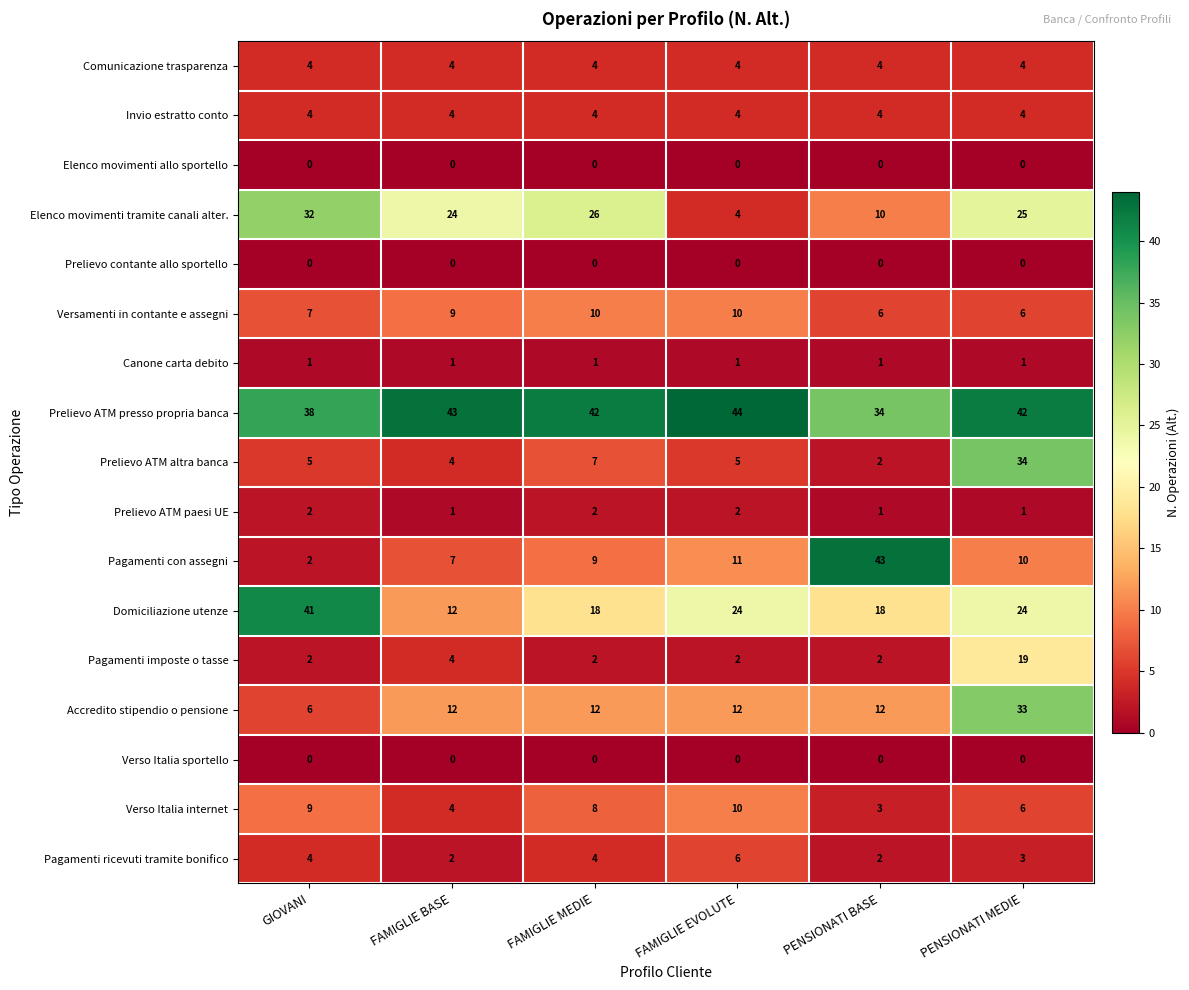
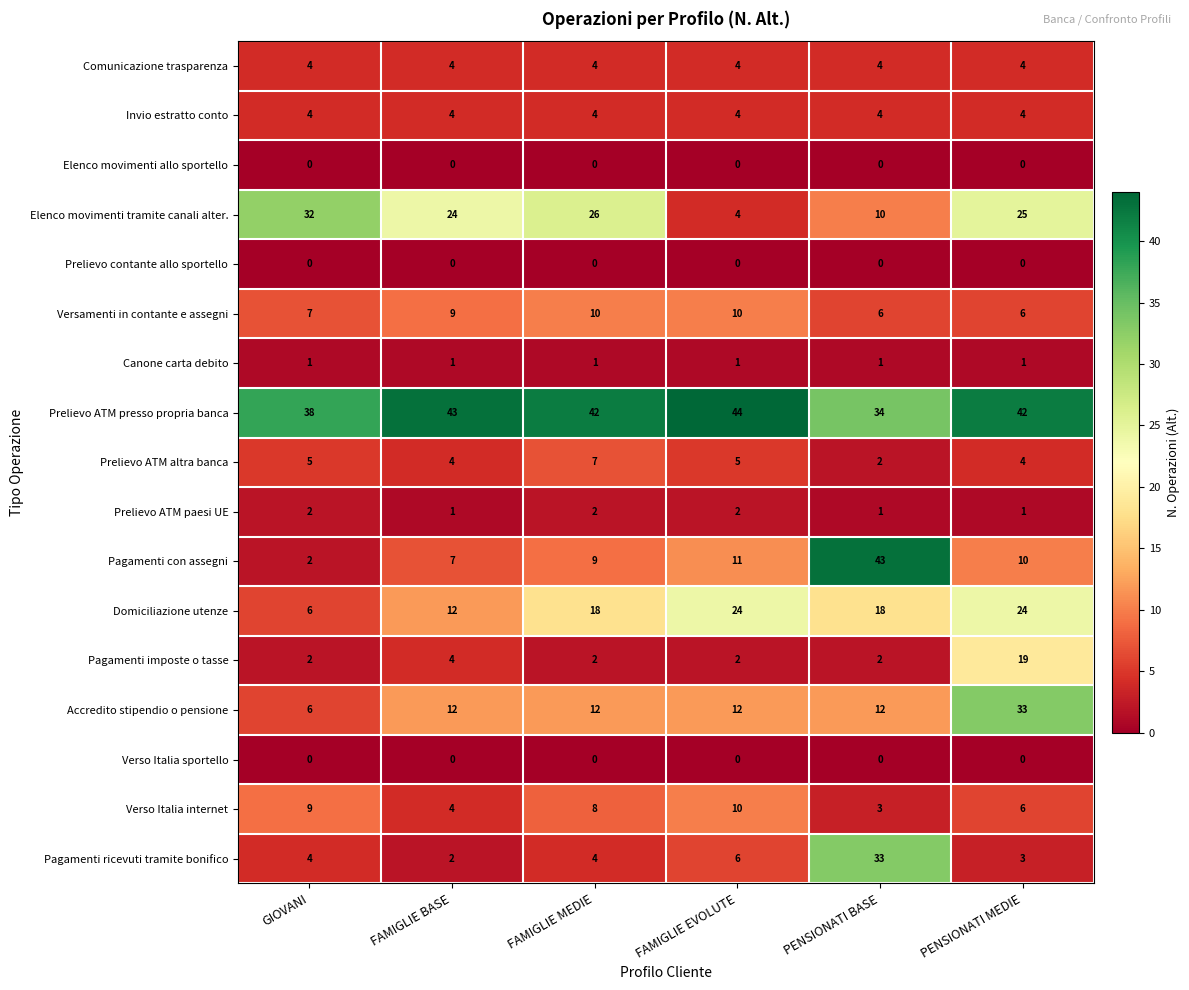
  {
    "Comunicazione trasparenza": {
      "GIOVANI": 4,
      "FAMIGLIE BASE": 4,
      "FAMIGLIE MEDIE": 4,
      "FAMIGLIE EVOLUTE": 4,
      "PENSIONATI BASE": 4,
      "PENSIONATI MEDIE": 4
    },
    "Invio estratto conto": {
      "GIOVANI": 4,
      "FAMIGLIE BASE": 4,
      "FAMIGLIE MEDIE": 4,
      "FAMIGLIE EVOLUTE": 4,
      "PENSIONATI BASE": 4,
      "PENSIONATI MEDIE": 4
    },
    "Elenco movimenti allo sportello": {
      "GIOVANI": 0,
      "FAMIGLIE BASE": 0,
      "FAMIGLIE MEDIE": 0,
      "FAMIGLIE EVOLUTE": 0,
      "PENSIONATI BASE": 0,
      "PENSIONATI MEDIE": 0
    },
    "Elenco movimenti tramite canali alter.": {
      "GIOVANI": 32,
      "FAMIGLIE BASE": 24,
      "FAMIGLIE MEDIE": 26,
      "FAMIGLIE EVOLUTE": 4,
      "PENSIONATI BASE": 10,
      "PENSIONATI MEDIE": 25
    },
    "Prelievo contante allo sportello": {
      "GIOVANI": 0,
      "FAMIGLIE BASE": 0,
      "FAMIGLIE MEDIE": 0,
      "FAMIGLIE EVOLUTE": 0,
      "PENSIONATI BASE": 0,
      "PENSIONATI MEDIE": 0
    },
    "Versamenti in contante e assegni": {
      "GIOVANI": 7,
      "FAMIGLIE BASE": 9,
      "FAMIGLIE MEDIE": 10,
      "FAMIGLIE EVOLUTE": 10,
      "PENSIONATI BASE": 6,
      "PENSIONATI MEDIE": 6
    },
    "Canone carta debito": {
      "GIOVANI": 1,
      "FAMIGLIE BASE": 1,
      "FAMIGLIE MEDIE": 1,
      "FAMIGLIE EVOLUTE": 1,
      "PENSIONATI BASE": 1,
      "PENSIONATI MEDIE": 1
    },
    "Prelievo ATM presso propria banca": {
      "GIOVANI": 38,
      "FAMIGLIE BASE": 43,
      "FAMIGLIE MEDIE": 42,
      "FAMIGLIE EVOLUTE": 44,
      "PENSIONATI BASE": 34,
      "PENSIONATI MEDIE": 42
    },
    "Prelievo ATM altra banca": {
      "GIOVANI": 5,
      "FAMIGLIE BASE": 4,
      "FAMIGLIE MEDIE": 7,
      "FAMIGLIE EVOLUTE": 5,
      "PENSIONATI BASE": 2,
-     "PENSIONATI MEDIE": 34
+     "PENSIONATI MEDIE": 4
    },
    "Prelievo ATM paesi UE": {
      "GIOVANI": 2,
      "FAMIGLIE BASE": 1,
      "FAMIGLIE MEDIE": 2,
      "FAMIGLIE EVOLUTE": 2,
      "PENSIONATI BASE": 1,
      "PENSIONATI MEDIE": 1
    },
    "Pagamenti con assegni": {
      "GIOVANI": 2,
      "FAMIGLIE BASE": 7,
      "FAMIGLIE MEDIE": 9,
      "FAMIGLIE EVOLUTE": 11,
      "PENSIONATI BASE": 43,
      "PENSIONATI MEDIE": 10
    },
    "Domiciliazione utenze": {
-     "GIOVANI": 41,
+     "GIOVANI": 6,
      "FAMIGLIE BASE": 12,
      "FAMIGLIE MEDIE": 18,
      "FAMIGLIE EVOLUTE": 24,
      "PENSIONATI BASE": 18,
      "PENSIONATI MEDIE": 24
    },
    "Pagamenti imposte o tasse": {
      "GIOVANI": 2,
      "FAMIGLIE BASE": 4,
      "FAMIGLIE MEDIE": 2,
      "FAMIGLIE EVOLUTE": 2,
      "PENSIONATI BASE": 2,
      "PENSIONATI MEDIE": 19
    },
    "Accredito stipendio o pensione": {
      "GIOVANI": 6,
      "FAMIGLIE BASE": 12,
      "FAMIGLIE MEDIE": 12,
      "FAMIGLIE EVOLUTE": 12,
      "PENSIONATI BASE": 12,
      "PENSIONATI MEDIE": 33
    },
    "Verso Italia sportello": {
      "GIOVANI": 0,
      "FAMIGLIE BASE": 0,
      "FAMIGLIE MEDIE": 0,
      "FAMIGLIE EVOLUTE": 0,
      "PENSIONATI BASE": 0,
      "PENSIONATI MEDIE": 0
    },
    "Verso Italia internet": {
      "GIOVANI": 9,
      "FAMIGLIE BASE": 4,
      "FAMIGLIE MEDIE": 8,
      "FAMIGLIE EVOLUTE": 10,
      "PENSIONATI BASE": 3,
      "PENSIONATI MEDIE": 6
    },
    "Pagamenti ricevuti tramite bonifico": {
      "GIOVANI": 4,
      "FAMIGLIE BASE": 2,
      "FAMIGLIE MEDIE": 4,
      "FAMIGLIE EVOLUTE": 6,
-     "PENSIONATI BASE": 2,
+     "PENSIONATI BASE": 33,
      "PENSIONATI MEDIE": 3
    }
  }
